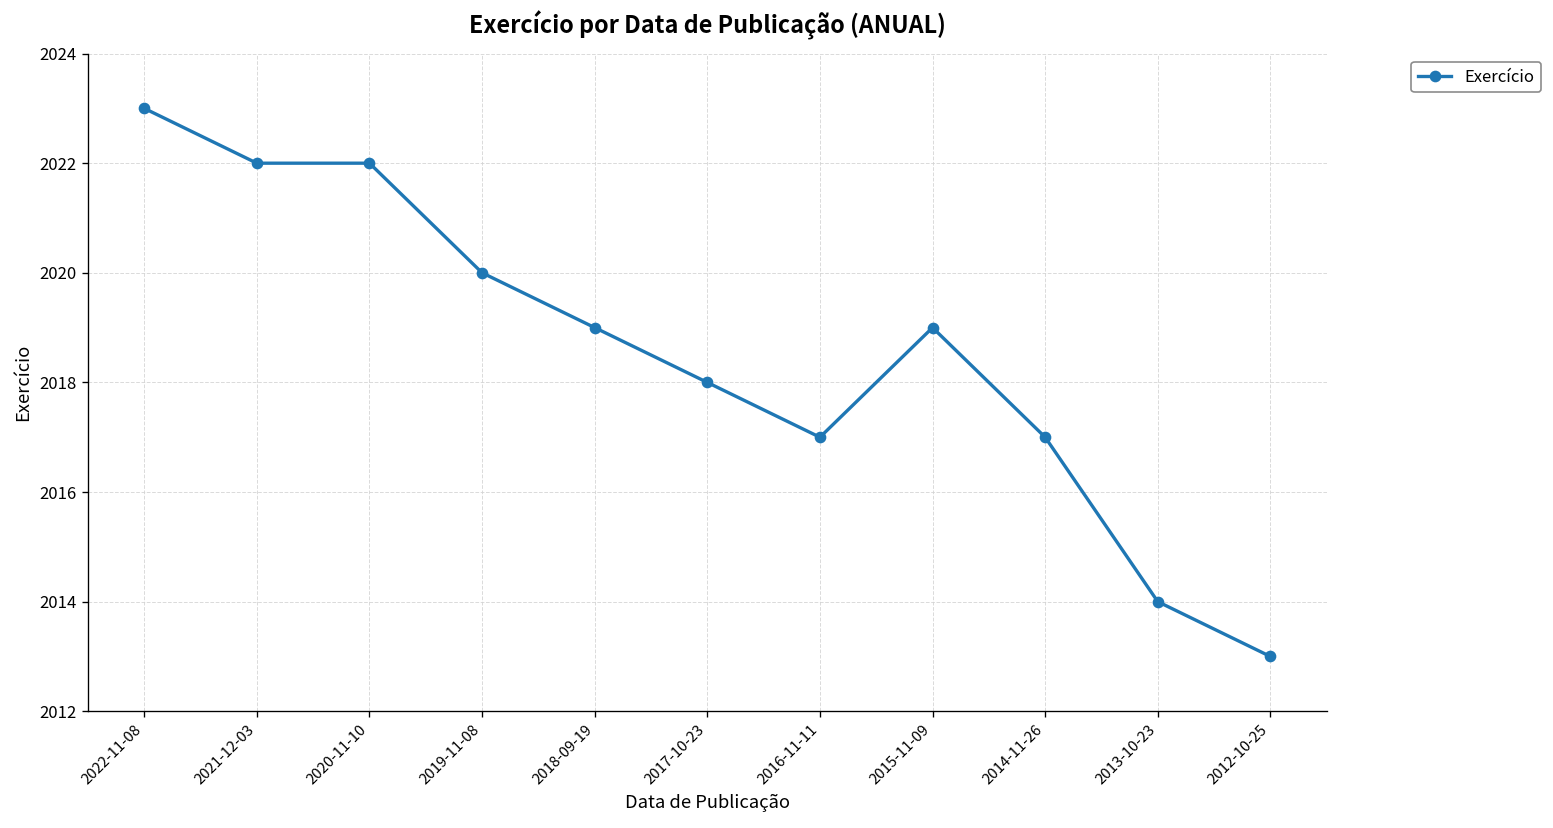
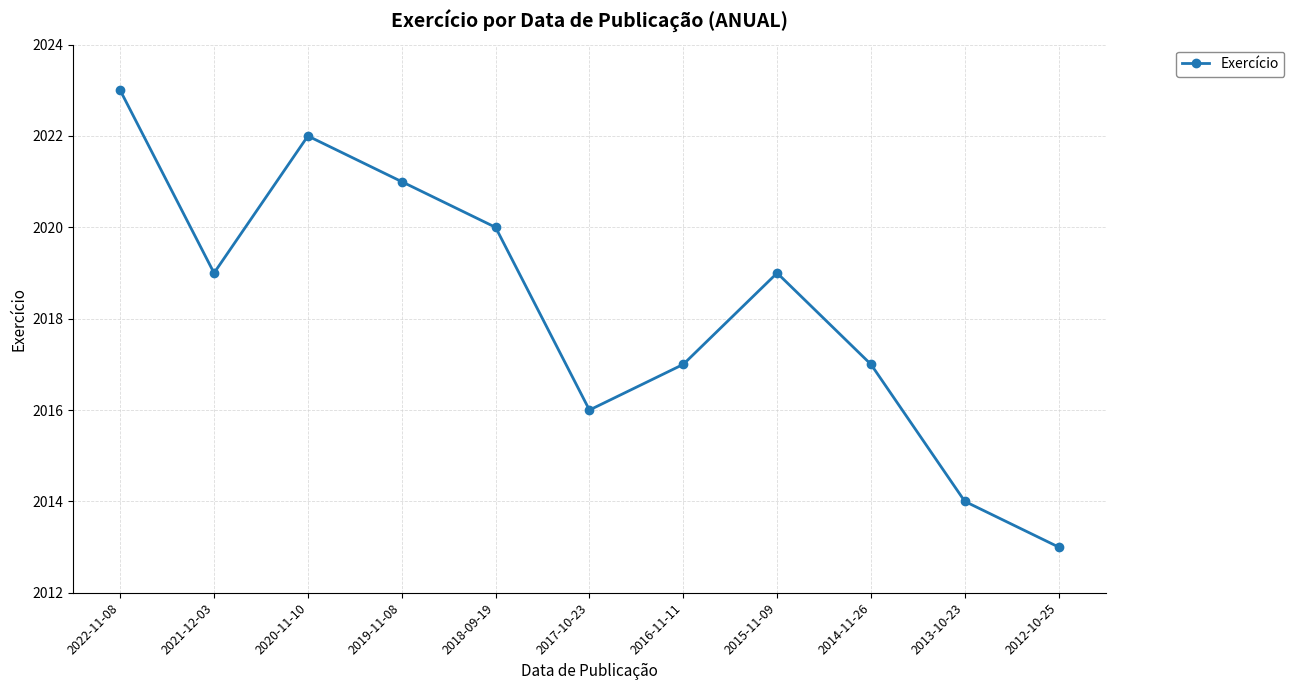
  {
    "2022-11-08": 2023,
-   "2021-12-03": 2022,
+   "2021-12-03": 2019,
    "2020-11-10": 2022,
-   "2019-11-08": 2020,
-   "2018-09-19": 2019,
-   "2017-10-23": 2018,
+   "2019-11-08": 2021,
+   "2018-09-19": 2020,
+   "2017-10-23": 2016,
    "2016-11-11": 2017,
    "2015-11-09": 2019,
    "2014-11-26": 2017,
    "2013-10-23": 2014,
    "2012-10-25": 2013
  }
